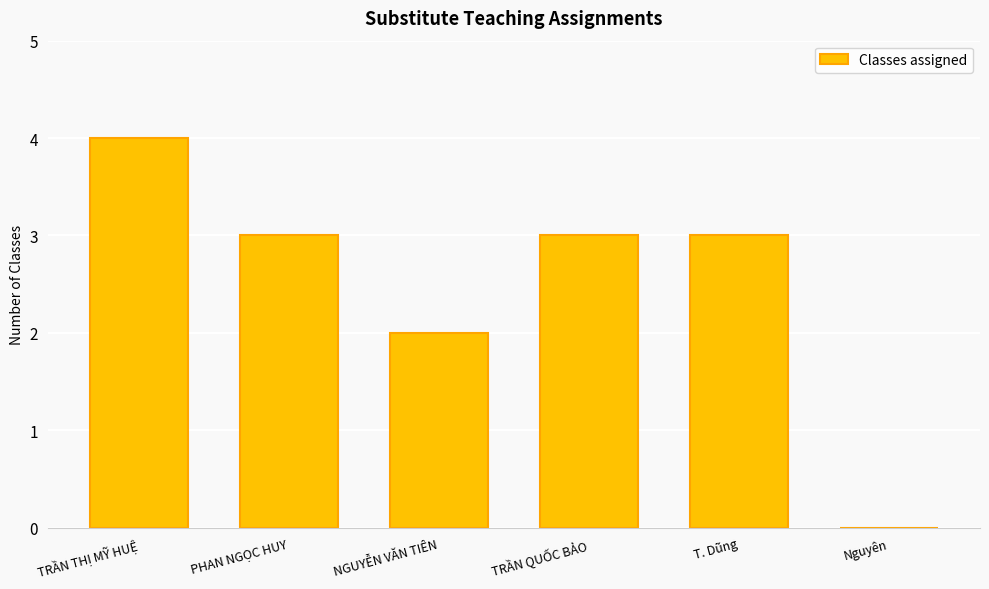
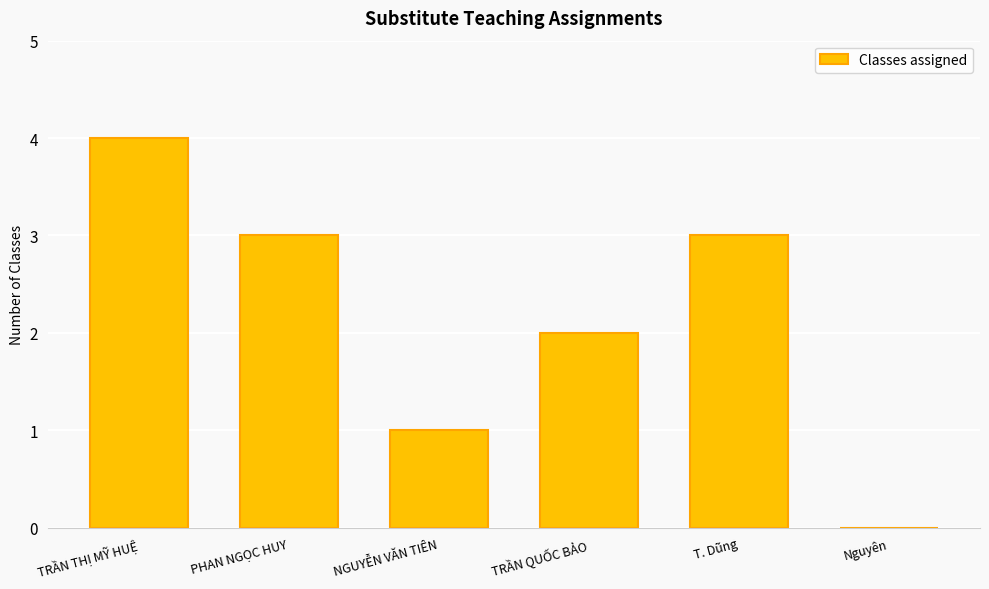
  {
    "TRẦN THỊ MỸ HUỆ": 4,
    "PHAN NGỌC HUY": 3,
-   "NGUYỄN VĂN TIÊN": 2,
-   "TRẦN QUỐC BẢO": 3,
+   "NGUYỄN VĂN TIÊN": 1,
+   "TRẦN QUỐC BẢO": 2,
    "T. Dũng": 3,
    "Nguyên": 0
  }
